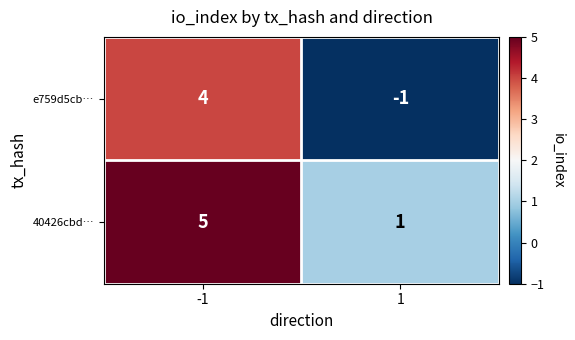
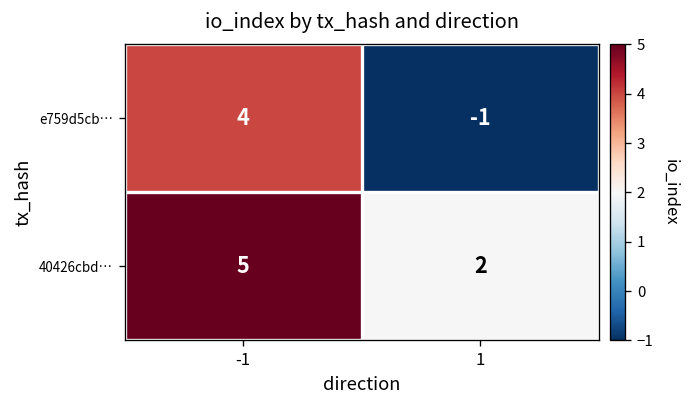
  {
    "e759d5cb…": {
      "-1": 4,
      "1": -1
    },
    "40426cbd…": {
      "-1": 5,
-     "1": 1
+     "1": 2
    }
  }
